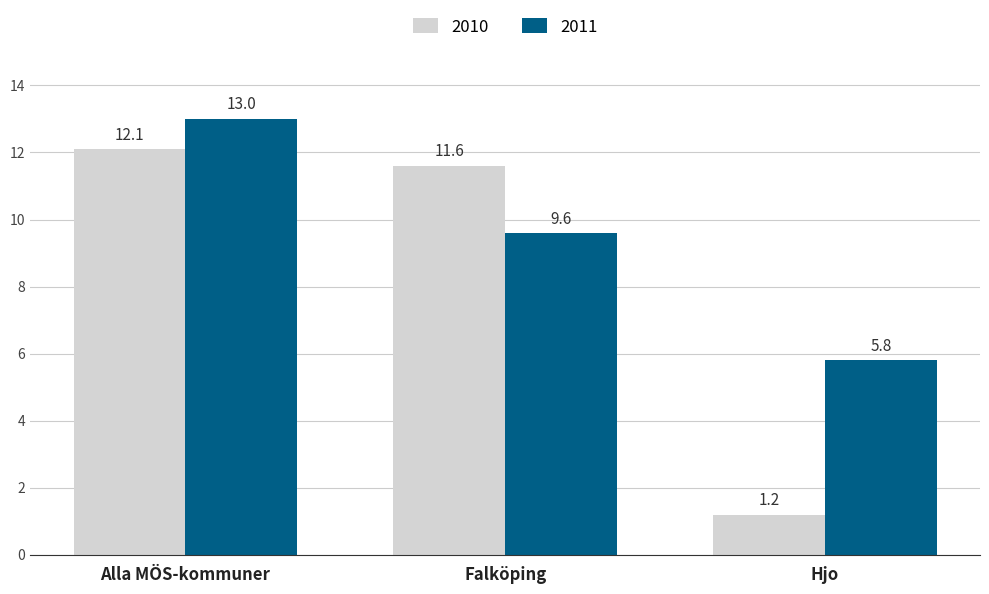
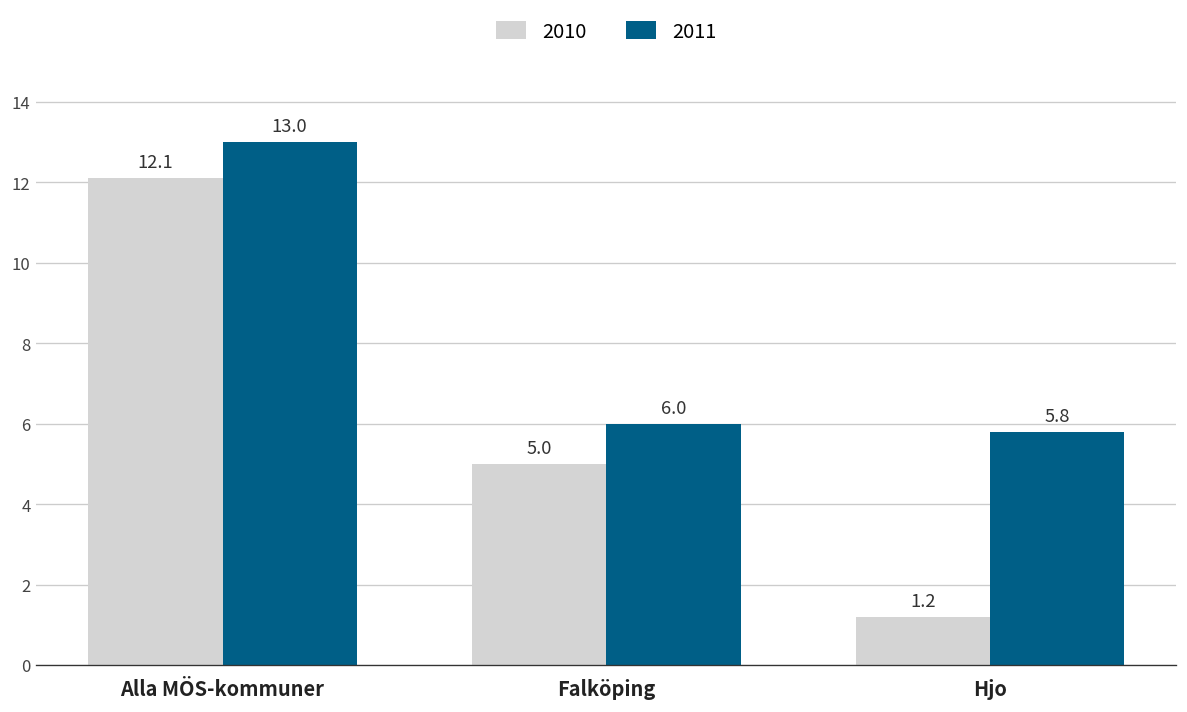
  {
    "2010": {
      "Alla MÖS-kommuner": 12.1,
-     "Falköping": 11.6,
+     "Falköping": 5.0,
      "Hjo": 1.2
    },
    "2011": {
      "Alla MÖS-kommuner": 13.0,
-     "Falköping": 9.6,
+     "Falköping": 6.0,
      "Hjo": 5.8
    }
  }
